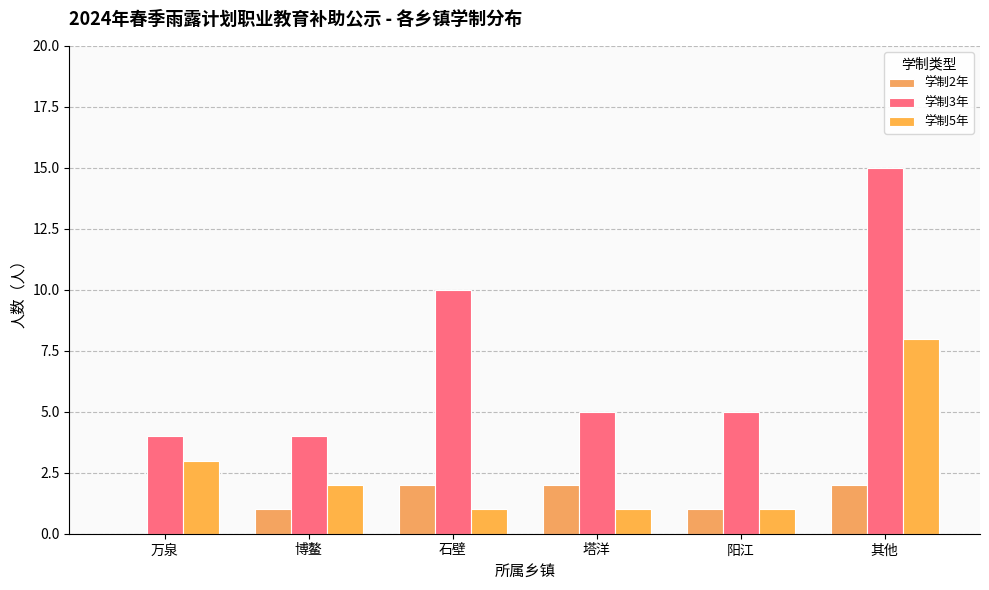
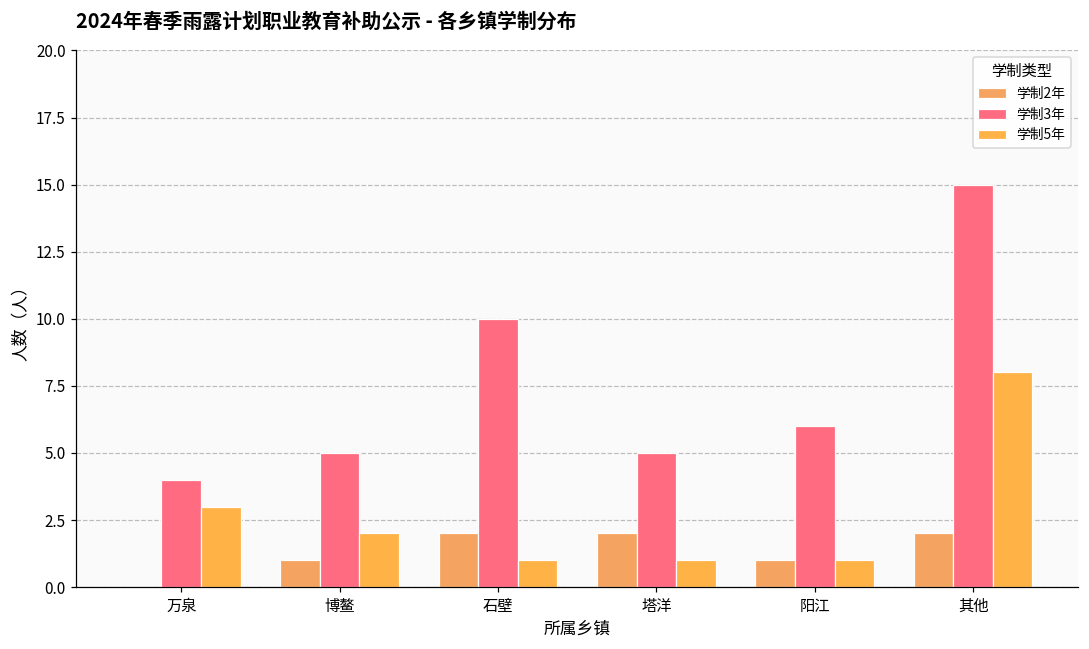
  {
    "学制3年": {
      "万泉": 4,
-     "博鳌": 4,
+     "博鳌": 5,
      "石壁": 10,
      "塔洋": 5,
-     "阳江": 5,
+     "阳江": 6,
      "其他": 15
    }
  }
